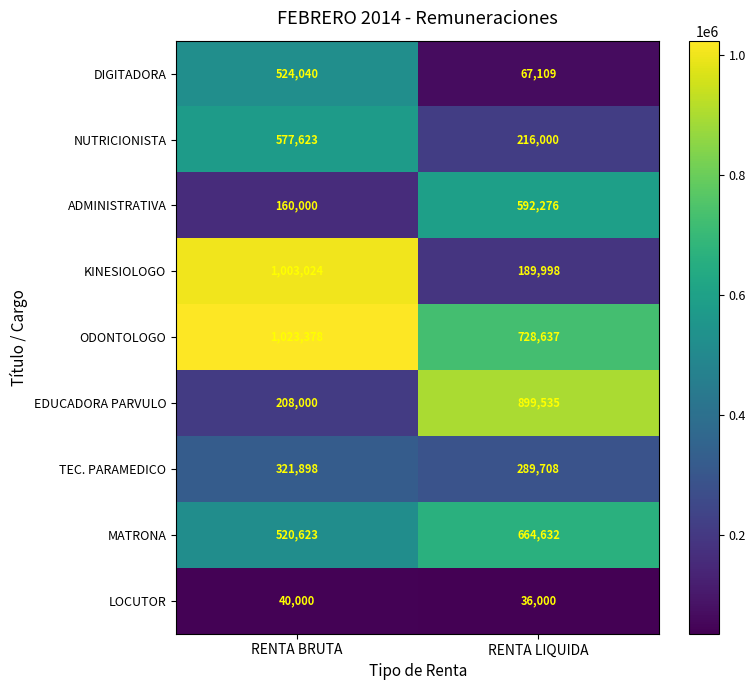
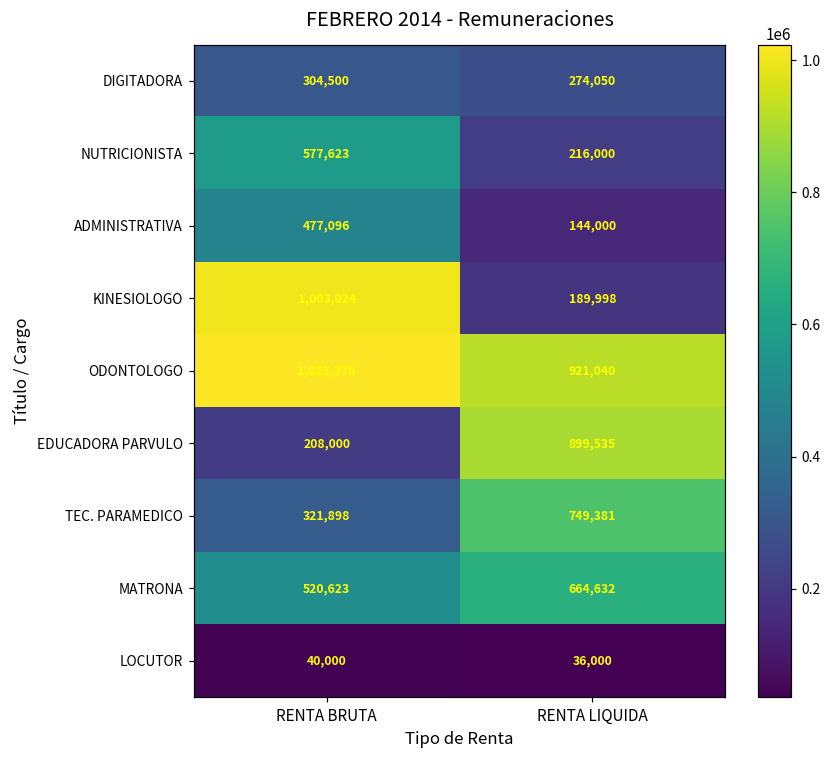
  {
    "DIGITADORA": {
-     "RENTA BRUTA": "524,040",
-     "RENTA LIQUIDA": "67,109"
+     "RENTA BRUTA": "304,500",
+     "RENTA LIQUIDA": "274,050"
    },
    "NUTRICIONISTA": {
      "RENTA BRUTA": "577,623",
      "RENTA LIQUIDA": "216,000"
    },
    "ADMINISTRATIVA": {
-     "RENTA BRUTA": "160,000",
-     "RENTA LIQUIDA": "592,276"
+     "RENTA BRUTA": "477,096",
+     "RENTA LIQUIDA": "144,000"
    },
    "KINESIOLOGO": {
      "RENTA LIQUIDA": "189,998"
    },
    "ODONTOLOGO": {
-     "RENTA LIQUIDA": "728,637"
+     "RENTA LIQUIDA": "921,040"
    },
    "EDUCADORA PARVULO": {
      "RENTA BRUTA": "208,000",
      "RENTA LIQUIDA": "899,535"
    },
    "TEC. PARAMEDICO": {
      "RENTA BRUTA": "321,898",
-     "RENTA LIQUIDA": "289,708"
+     "RENTA LIQUIDA": "749,381"
    },
    "MATRONA": {
      "RENTA BRUTA": "520,623",
      "RENTA LIQUIDA": "664,632"
    },
    "LOCUTOR": {
      "RENTA BRUTA": "40,000",
      "RENTA LIQUIDA": "36,000"
    }
  }
